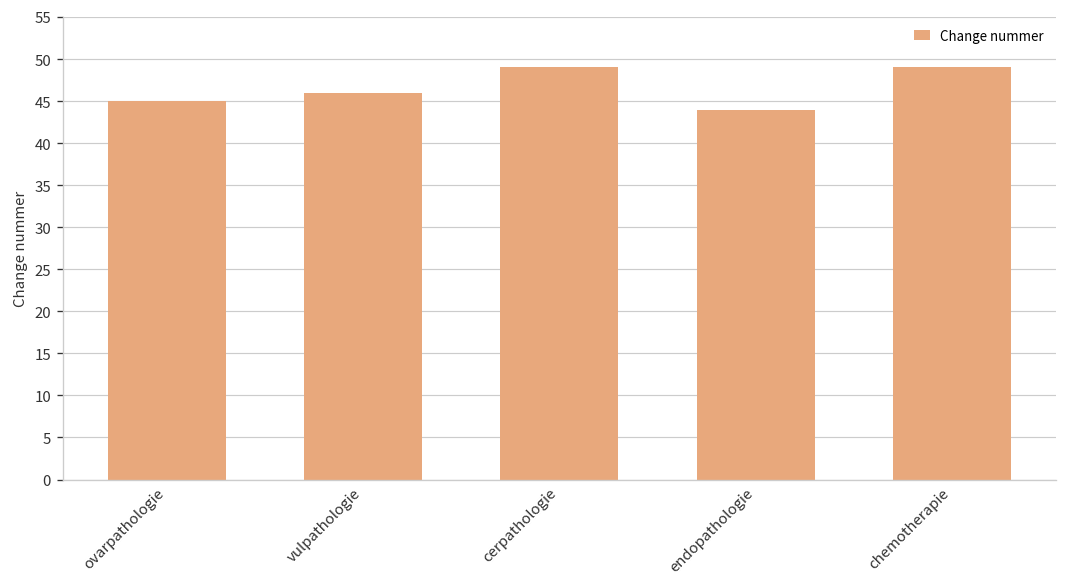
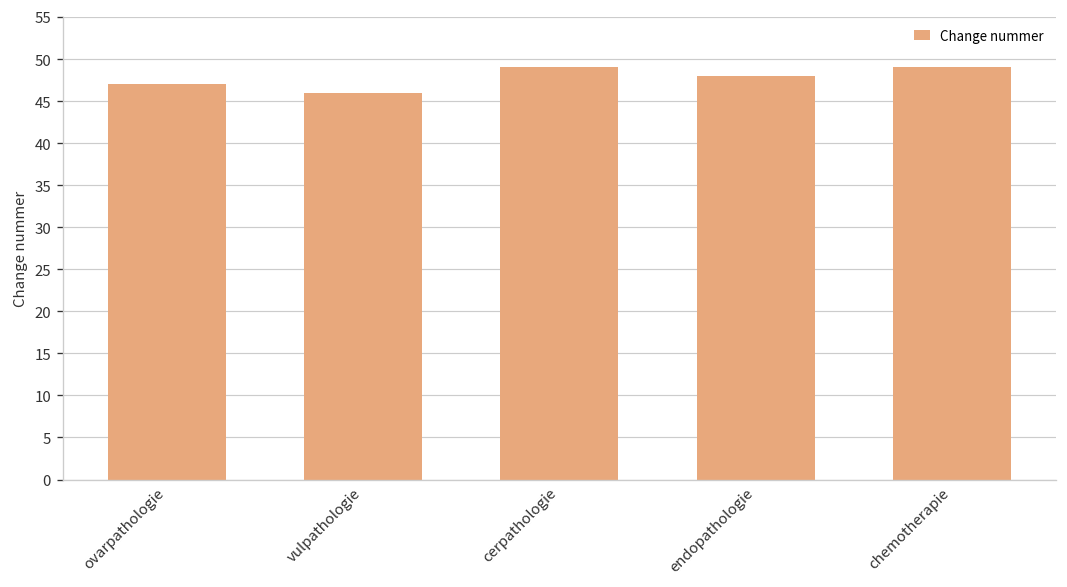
  {
-   "ovarpathologie": 45,
+   "ovarpathologie": 47,
    "vulpathologie": 46,
    "cerpathologie": 49,
-   "endopathologie": 44,
+   "endopathologie": 48,
    "chemotherapie": 49
  }
